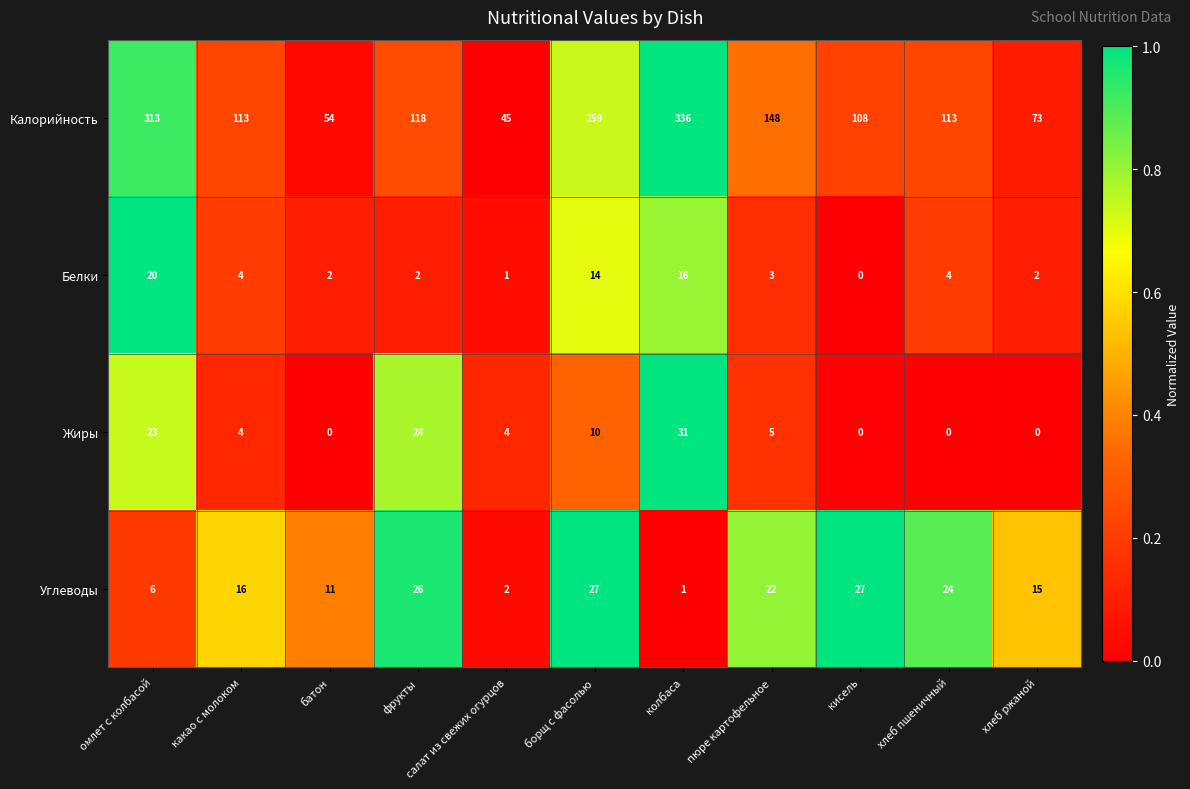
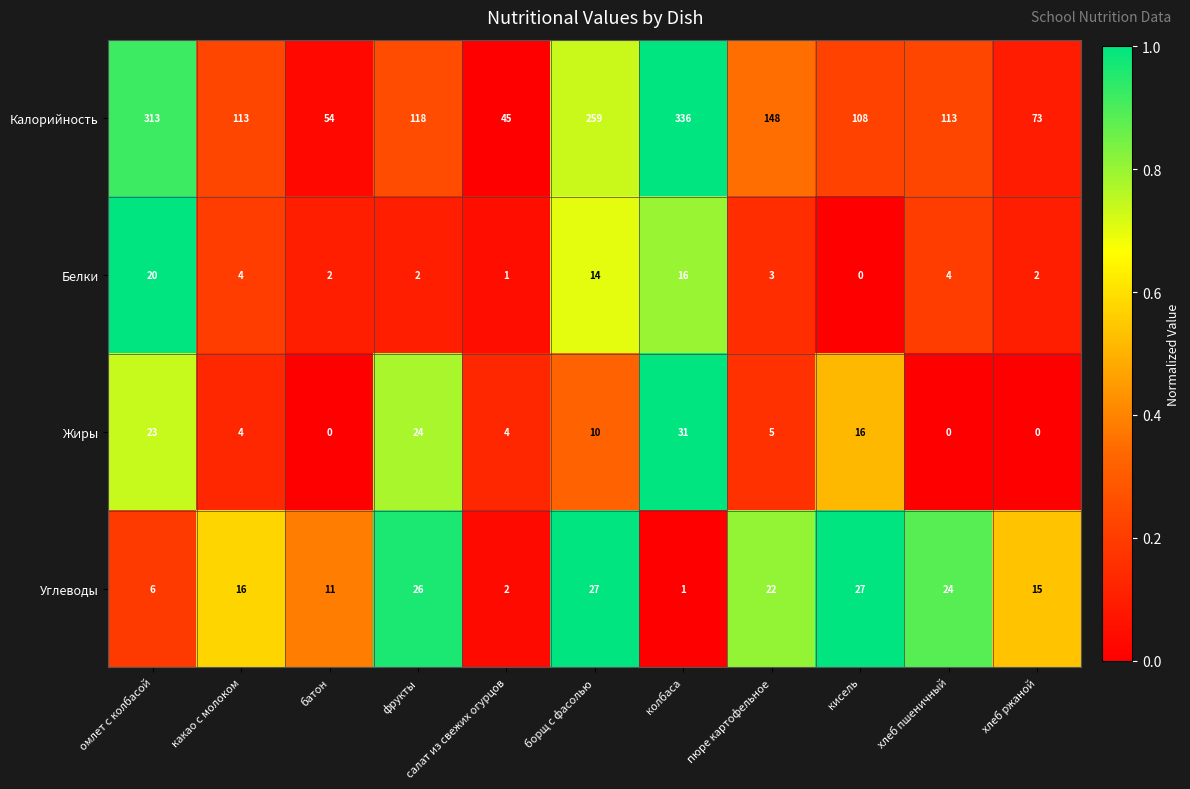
  {
    "Калорийность": {
      "омлет с колбасой": 313,
      "какао с молоком": 113,
      "батон": 54,
      "фрукты": 118,
      "салат из свежих огурцов": 45,
      "борщ с фасолью": 259,
      "колбаса": 336,
      "пюре картофельное": 148,
      "кисель": 108,
      "хлеб пшеничный": 113,
      "хлеб ржаной": 73
    },
    "Белки": {
      "омлет с колбасой": 20,
      "какао с молоком": 4,
      "батон": 2,
      "фрукты": 2,
      "салат из свежих огурцов": 1,
      "борщ с фасолью": 14,
      "колбаса": 16,
      "пюре картофельное": 3,
      "кисель": 0,
      "хлеб пшеничный": 4,
      "хлеб ржаной": 2
    },
    "Жиры": {
      "омлет с колбасой": 23,
      "какао с молоком": 4,
      "батон": 0,
      "фрукты": 24,
      "салат из свежих огурцов": 4,
      "борщ с фасолью": 10,
      "колбаса": 31,
      "пюре картофельное": 5,
-     "кисель": 0,
+     "кисель": 16,
      "хлеб пшеничный": 0,
      "хлеб ржаной": 0
    },
    "Углеводы": {
      "омлет с колбасой": 6,
      "какао с молоком": 16,
      "батон": 11,
      "фрукты": 26,
      "салат из свежих огурцов": 2,
      "борщ с фасолью": 27,
      "колбаса": 1,
      "пюре картофельное": 22,
      "кисель": 27,
      "хлеб пшеничный": 24,
      "хлеб ржаной": 15
    }
  }
